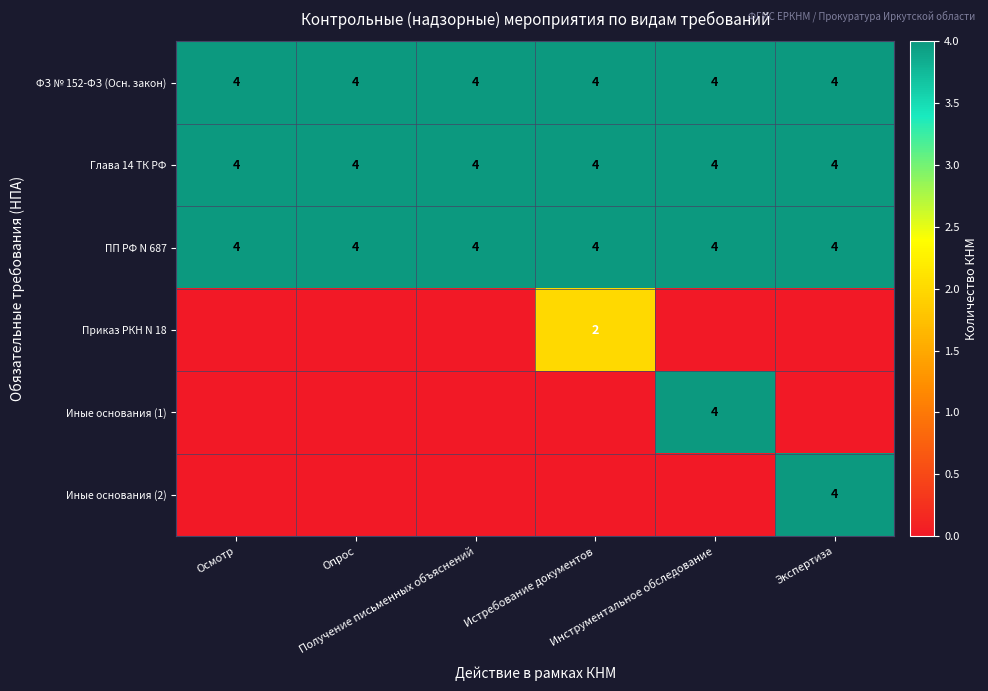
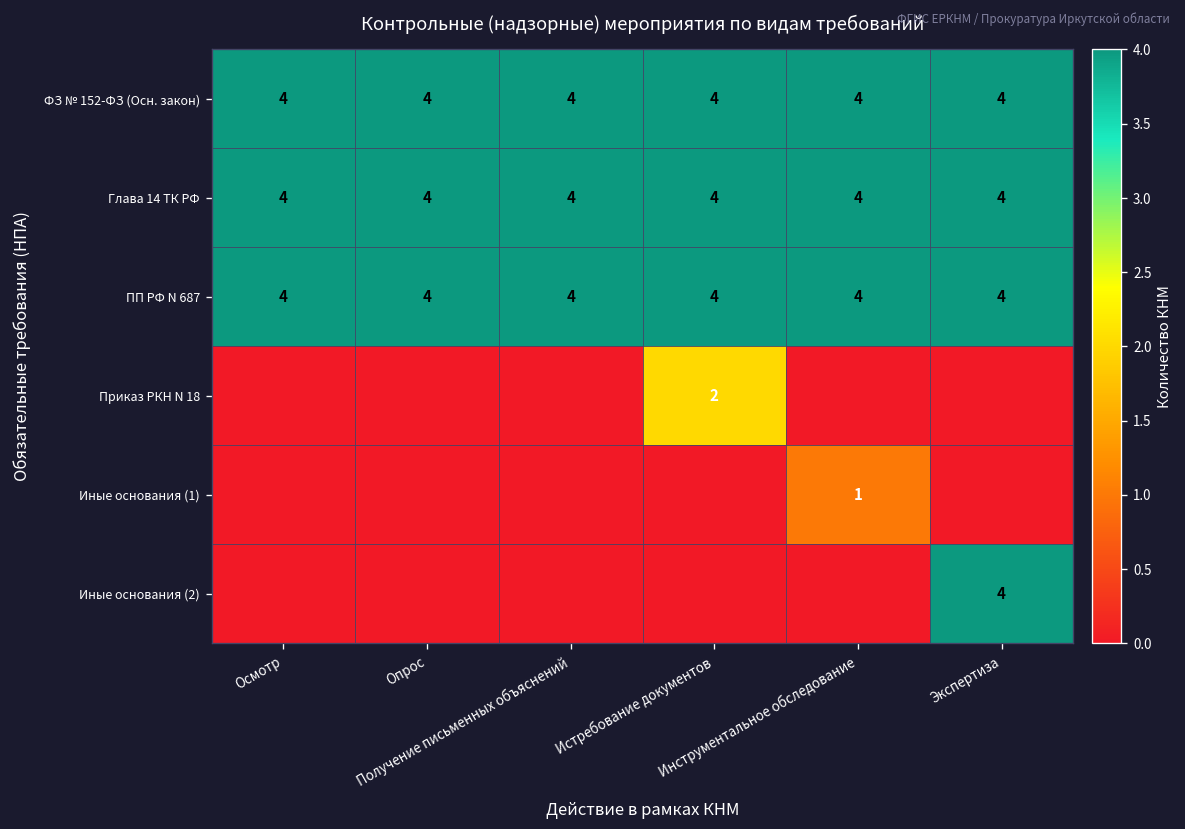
  {
    "ФЗ № 152-ФЗ (Осн. закон)": {
      "Осмотр": 4,
      "Опрос": 4,
      "Получение письменных объяснений": 4,
      "Истребование документов": 4,
      "Инструментальное обследование": 4,
      "Экспертиза": 4
    },
    "Глава 14 ТК РФ": {
      "Осмотр": 4,
      "Опрос": 4,
      "Получение письменных объяснений": 4,
      "Истребование документов": 4,
      "Инструментальное обследование": 4,
      "Экспертиза": 4
    },
    "ПП РФ N 687": {
      "Осмотр": 4,
      "Опрос": 4,
      "Получение письменных объяснений": 4,
      "Истребование документов": 4,
      "Инструментальное обследование": 4,
      "Экспертиза": 4
    },
    "Приказ РКН N 18": {
      "Истребование документов": 2
    },
    "Иные основания (1)": {
-     "Инструментальное обследование": 4
+     "Инструментальное обследование": 1
    },
    "Иные основания (2)": {
      "Экспертиза": 4
    }
  }
